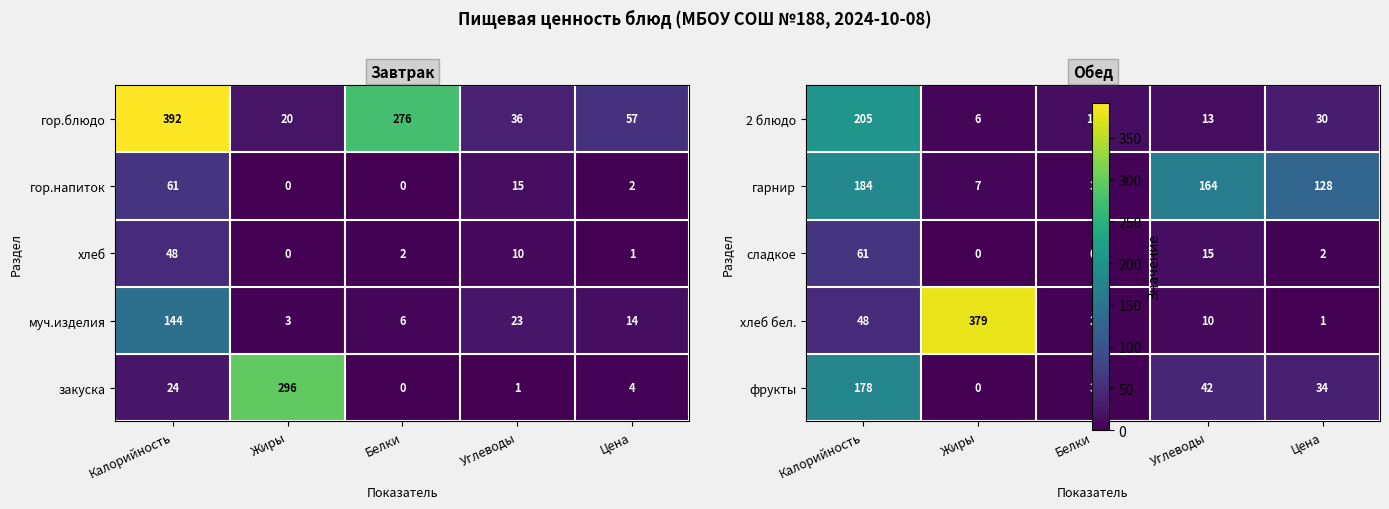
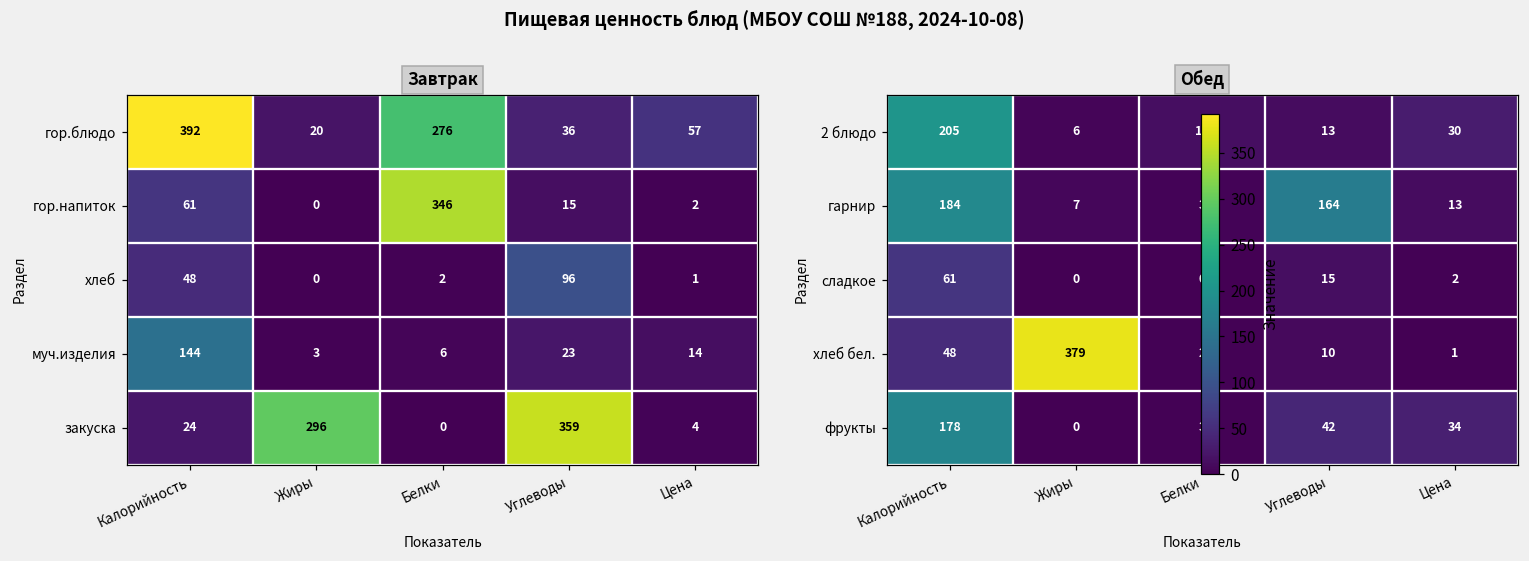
  {
    "Завтрак": {
      "гор.блюдо": {
        "Калорийность": 392,
        "Жиры": 20,
        "Белки": 276,
        "Углеводы": 36,
        "Цена": 57
      },
      "гор.напиток": {
        "Калорийность": 61,
        "Жиры": 0,
-       "Белки": 0,
+       "Белки": 346,
        "Углеводы": 15,
        "Цена": 2
      },
      "хлеб": {
        "Калорийность": 48,
        "Жиры": 0,
        "Белки": 2,
-       "Углеводы": 10,
+       "Углеводы": 96,
        "Цена": 1
      },
      "муч.изделия": {
        "Калорийность": 144,
        "Жиры": 3,
        "Белки": 6,
        "Углеводы": 23,
        "Цена": 14
      },
      "закуска": {
        "Калорийность": 24,
        "Жиры": 296,
        "Белки": 0,
-       "Углеводы": 1,
+       "Углеводы": 359,
        "Цена": 4
      }
    },
    "Обед": {
      "2 блюдо": {
        "Калорийность": 205,
        "Жиры": 6,
        "Белки": 14,
        "Углеводы": 13,
        "Цена": 30
      },
      "гарнир": {
        "Калорийность": 184,
        "Жиры": 7,
        "Белки": 3,
        "Углеводы": 164,
-       "Цена": 128
+       "Цена": 13
      },
      "сладкое": {
        "Калорийность": 61,
        "Жиры": 0,
        "Белки": 0,
        "Углеводы": 15,
        "Цена": 2
      },
      "хлеб бел.": {
        "Калорийность": 48,
        "Жиры": 379,
        "Белки": 2,
        "Углеводы": 10,
        "Цена": 1
      },
      "фрукты": {
        "Калорийность": 178,
        "Жиры": 0,
        "Белки": 3,
        "Углеводы": 42,
        "Цена": 34
      }
    }
  }
